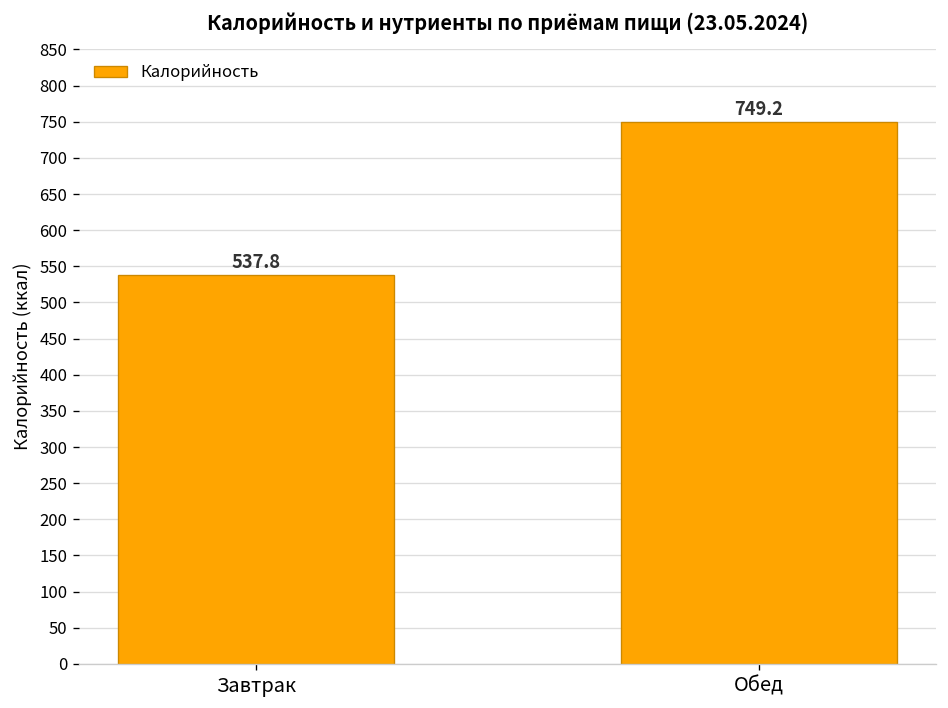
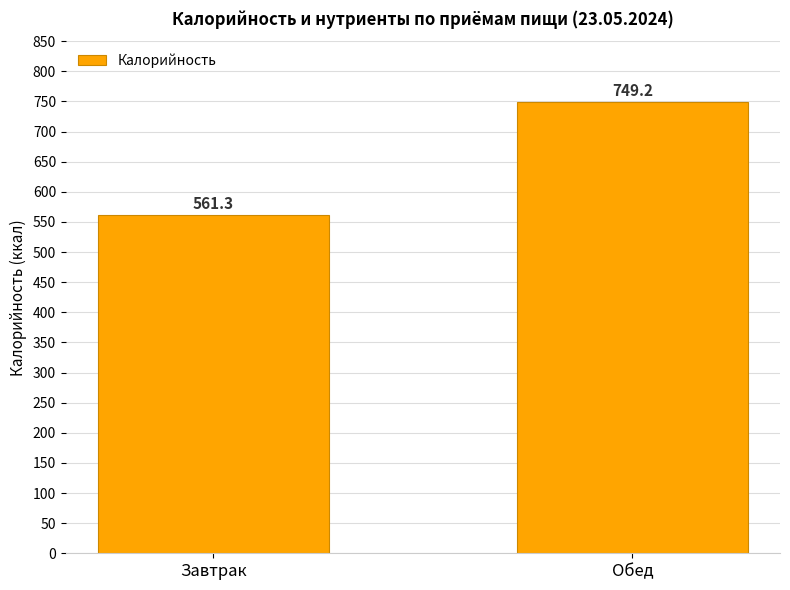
  {
-   "Завтрак": 537.8,
+   "Завтрак": 561.3,
    "Обед": 749.2
  }
